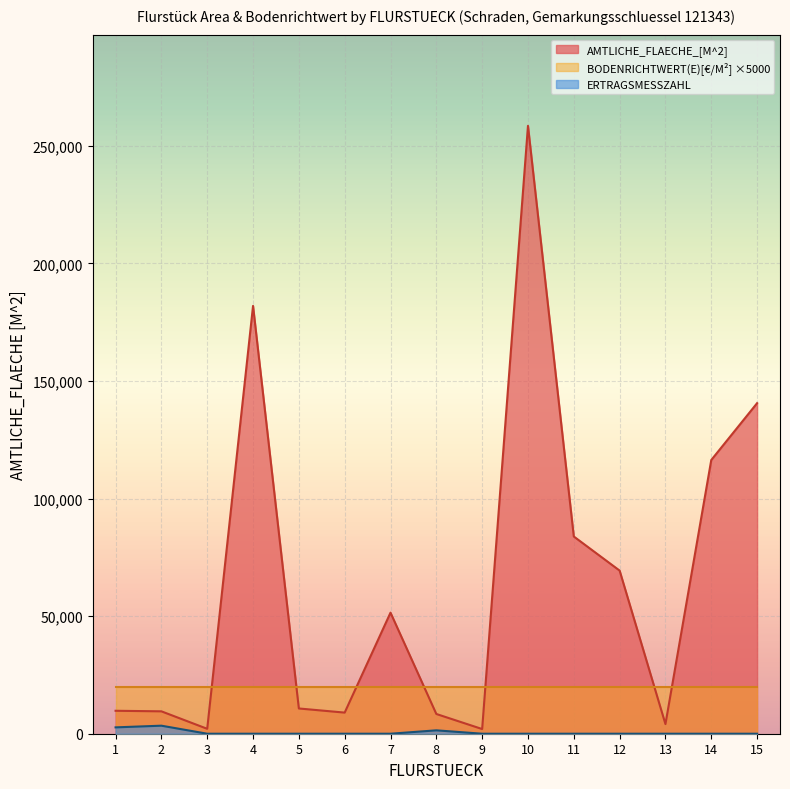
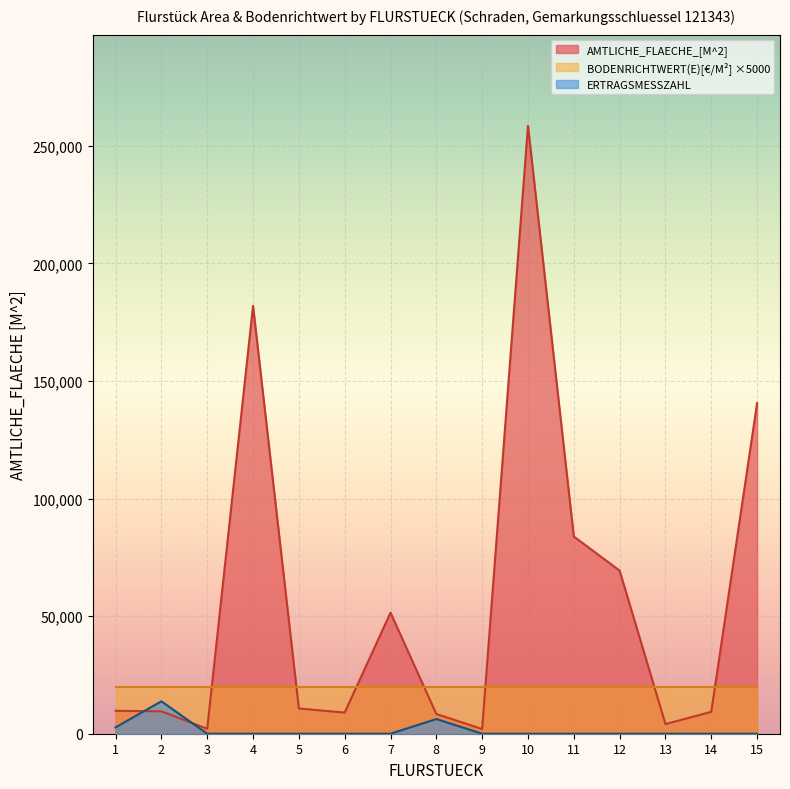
  {
    "AMTLICHE_FLAECHE_[M^2]": {
      "1": "10,000",
      "2": "10,000",
      "3": "2,000",
      "4": "182,000",
      "5": "11,000",
      "6": "9,000",
      "7": "51,000",
      "8": "8,000",
      "9": "2,000",
      "10": "259,000",
      "11": "84,000",
      "12": "69,000",
      "13": "4,000",
-     "14": "116,000",
+     "14": "9,000",
      "15": "141,000"
    },
    "BODENRICHTWERT(E)[€/M²] ×5000": {
      "1": "20,000",
      "2": "20,000",
      "3": "20,000",
      "4": "20,000",
      "5": "20,000",
      "6": "20,000",
      "7": "20,000",
      "8": "20,000",
      "9": "20,000",
      "10": "20,000",
      "11": "20,000",
      "12": "20,000",
      "13": "20,000",
      "14": "20,000",
      "15": "20,000"
    },
    "ERTRAGSMESSZAHL": {
      "1": "3,000",
-     "2": "3,000",
+     "2": "14,000",
      "3": "0",
      "4": "0",
      "5": "0",
      "6": "0",
      "7": "0",
-     "8": "1,000",
+     "8": "6,000",
      "9": "0",
      "10": "0",
      "11": "0",
      "12": "0",
      "13": "0",
      "14": "0",
      "15": "0"
    }
  }
